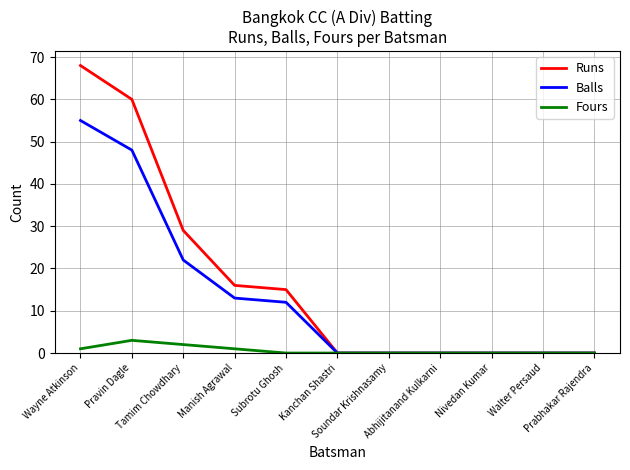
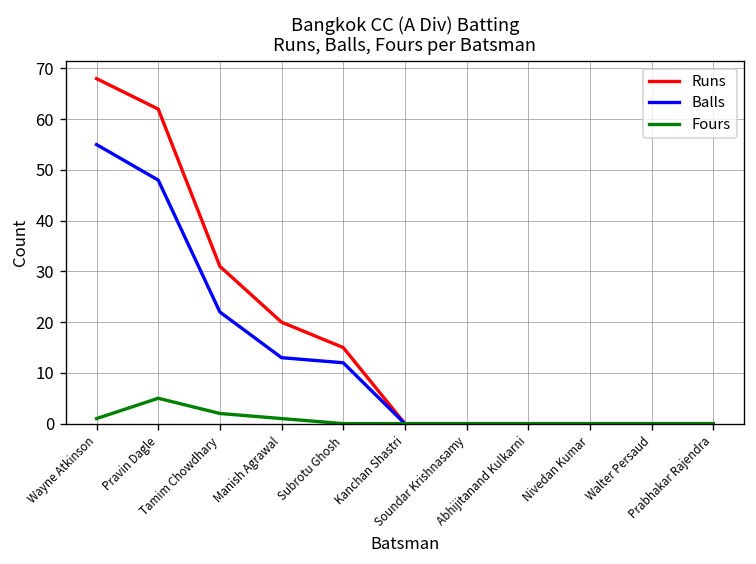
  {
    "Runs": {
      "Wayne Atkinson": 68,
-     "Pravin Dagle": 60,
-     "Tamim Chowdhary": 29,
-     "Manish Agrawal": 16,
+     "Pravin Dagle": 62,
+     "Tamim Chowdhary": 31,
+     "Manish Agrawal": 20,
      "Subrotu Ghosh": 15
    },
    "Balls": {
      "Wayne Atkinson": 55,
      "Pravin Dagle": 48,
      "Tamim Chowdhary": 22,
      "Manish Agrawal": 13,
      "Subrotu Ghosh": 12
    },
    "Fours": {
      "Wayne Atkinson": 1,
-     "Pravin Dagle": 3,
+     "Pravin Dagle": 5,
      "Tamim Chowdhary": 2,
      "Manish Agrawal": 1,
      "Subrotu Ghosh": 0
    }
  }
